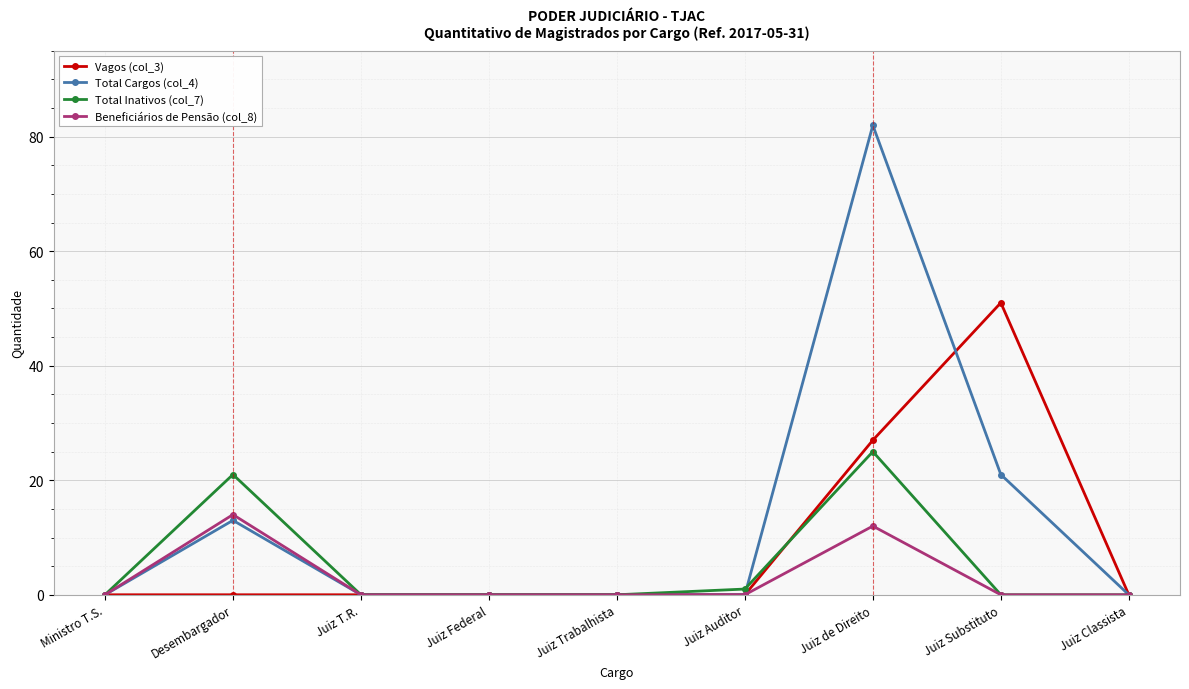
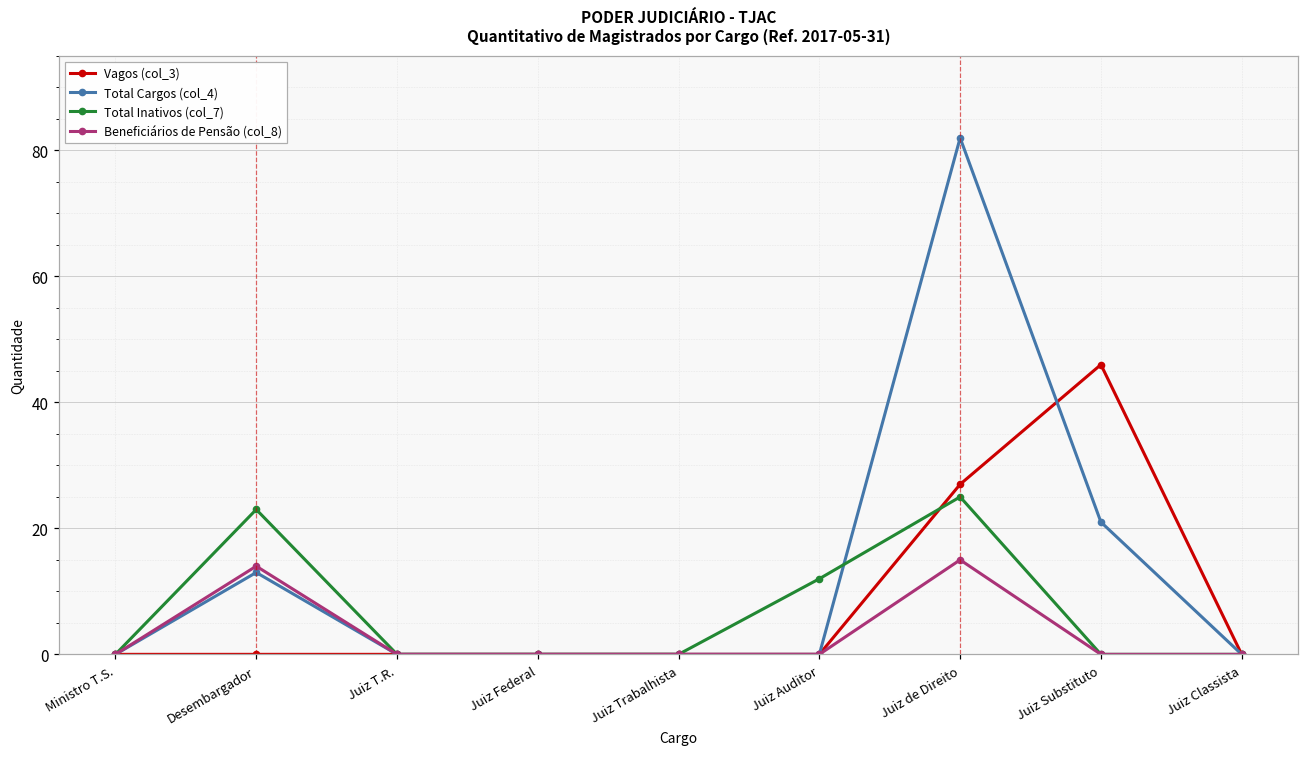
  {
    "Vagos (col_3)": {
      "Desembargador": 0,
      "Juiz de Direito": 27,
-     "Juiz Substituto": 51
+     "Juiz Substituto": 46
    },
    "Total Cargos (col_4)": {
      "Desembargador": 13,
      "Juiz de Direito": 82,
      "Juiz Substituto": 21
    },
    "Total Inativos (col_7)": {
-     "Desembargador": 21,
-     "Juiz Auditor": 1,
+     "Desembargador": 23,
+     "Juiz Auditor": 12,
      "Juiz de Direito": 25
    },
    "Beneficiários de Pensão (col_8)": {
      "Desembargador": 14,
-     "Juiz de Direito": 12
+     "Juiz de Direito": 15
    }
  }
